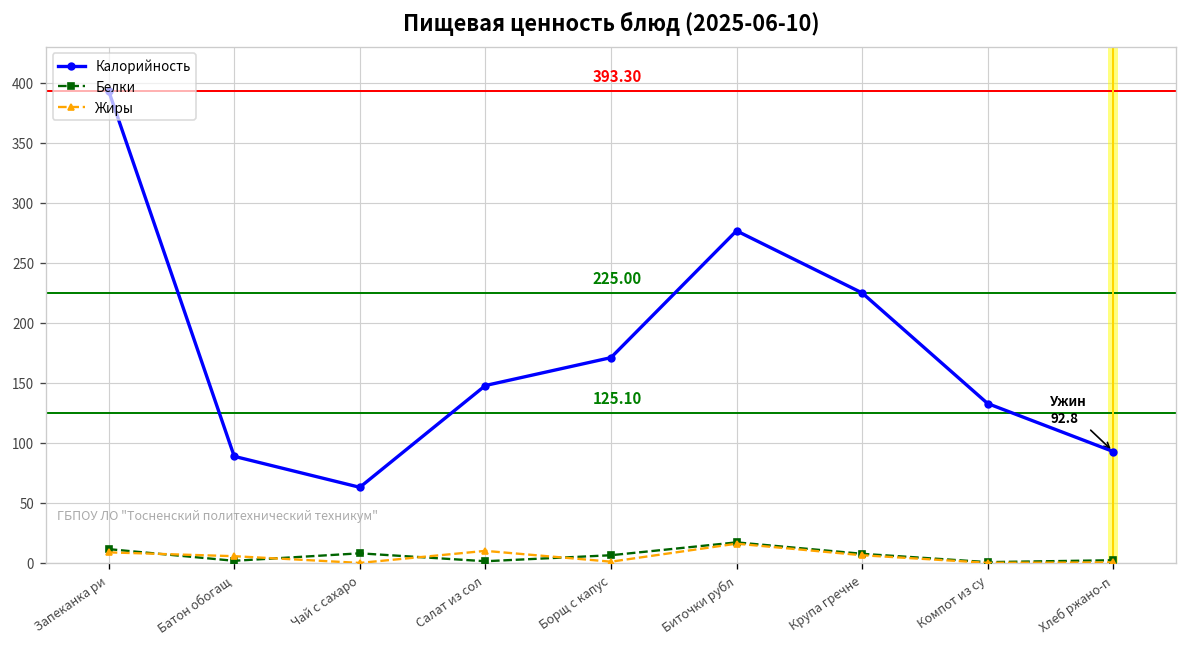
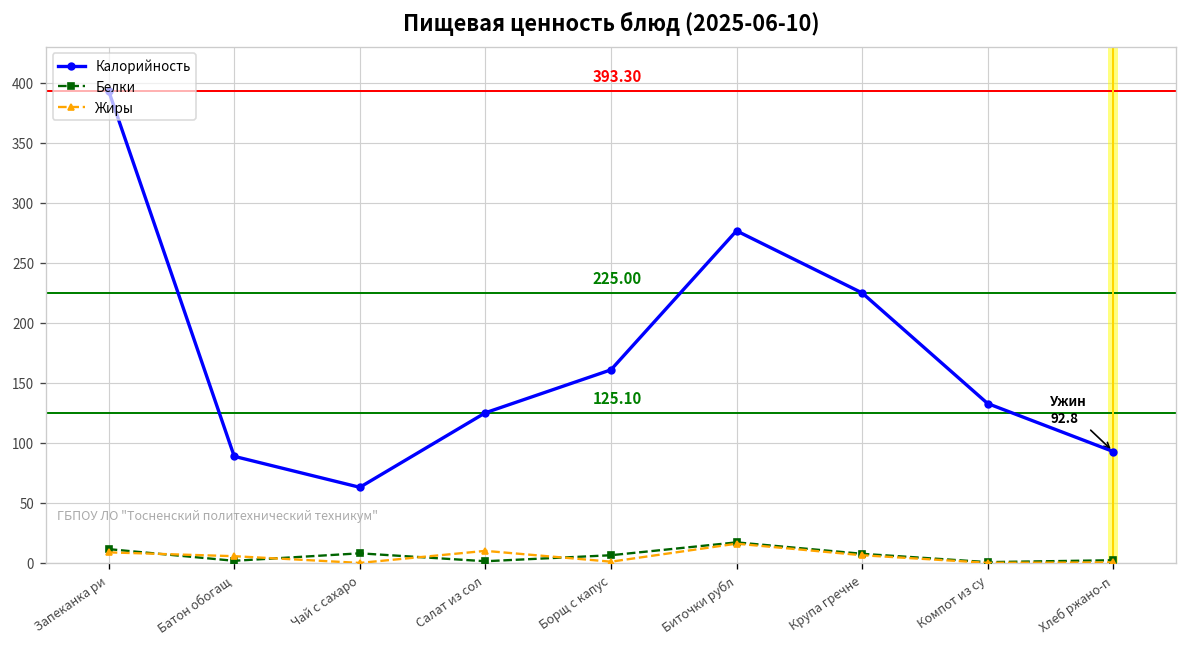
  {
    "Калорийность": {
      "Батон обогащ": 90,
      "Чай с сахаро": 60,
-     "Салат из сол": 150,
-     "Борщ с капус": 170,
+     "Салат из сол": 130,
+     "Борщ с капус": 160,
      "Биточки рубл": 280,
      "Крупа гречне": 230,
      "Компот из су": 130
    },
    "Белки": {
      "Запеканка ри": 10,
      "Батон обогащ": 0,
      "Чай с сахаро": 10,
      "Салат из сол": 0,
      "Борщ с капус": 10
    },
    "Жиры": {
      "Запеканка ри": 10,
      "Батон обогащ": 10,
      "Чай с сахаро": 0,
      "Салат из сол": 10,
      "Борщ с капус": 0
    }
  }
